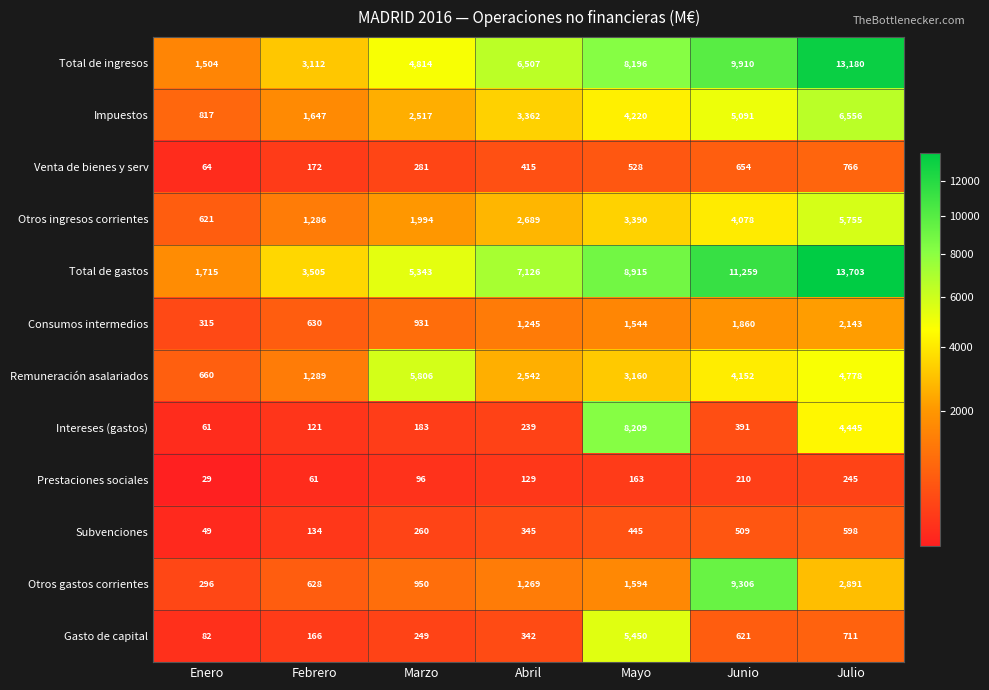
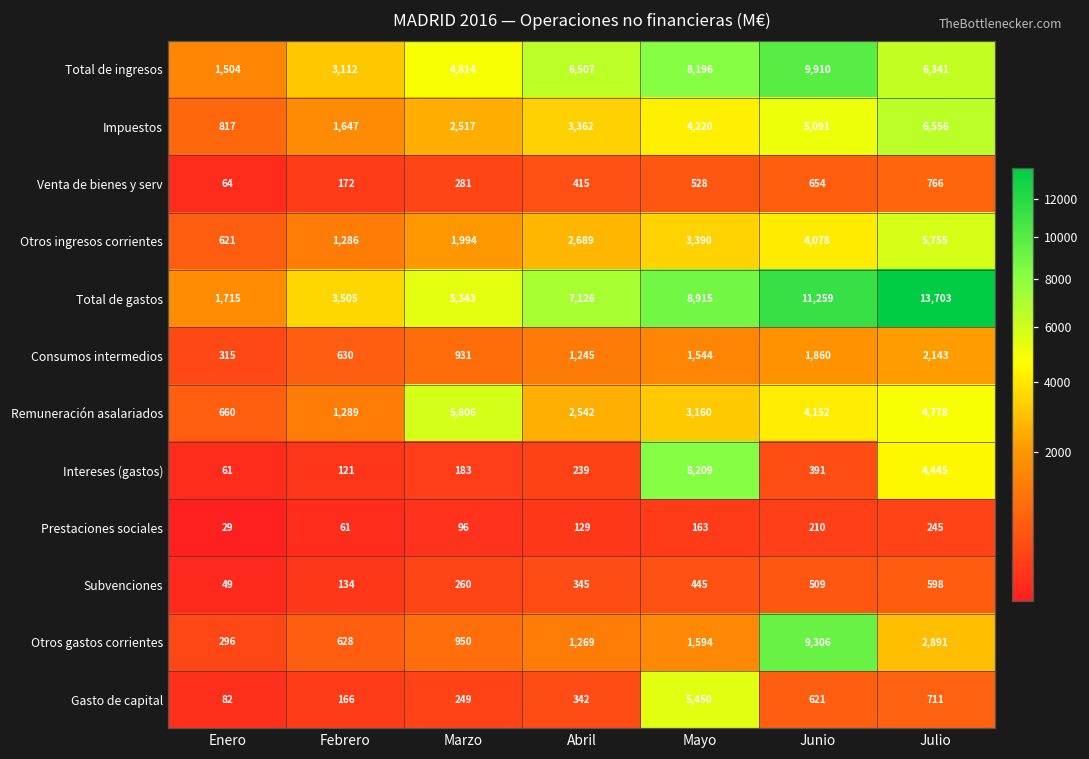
  {
    "Total de ingresos": {
      "Enero": "1,504",
      "Febrero": "3,112",
      "Marzo": "4,814",
      "Abril": "6,507",
      "Mayo": "8,196",
      "Junio": "9,910",
-     "Julio": "13,180"
+     "Julio": "6,341"
    },
    "Impuestos": {
      "Enero": "817",
      "Febrero": "1,647",
      "Marzo": "2,517",
      "Abril": "3,362",
      "Mayo": "4,220",
      "Junio": "5,091",
      "Julio": "6,556"
    },
    "Venta de bienes y serv": {
      "Enero": "64",
      "Febrero": "172",
      "Marzo": "281",
      "Abril": "415",
      "Mayo": "528",
      "Junio": "654",
      "Julio": "766"
    },
    "Otros ingresos corrientes": {
      "Enero": "621",
      "Febrero": "1,286",
      "Marzo": "1,994",
      "Abril": "2,689",
      "Mayo": "3,390",
      "Junio": "4,078",
      "Julio": "5,755"
    },
    "Total de gastos": {
      "Enero": "1,715",
      "Febrero": "3,505",
      "Marzo": "5,343",
      "Abril": "7,126",
      "Mayo": "8,915",
      "Junio": "11,259",
      "Julio": "13,703"
    },
    "Consumos intermedios": {
      "Enero": "315",
      "Febrero": "630",
      "Marzo": "931",
      "Abril": "1,245",
      "Mayo": "1,544",
      "Junio": "1,860",
      "Julio": "2,143"
    },
    "Remuneración asalariados": {
      "Enero": "660",
      "Febrero": "1,289",
      "Marzo": "5,806",
      "Abril": "2,542",
      "Mayo": "3,160",
      "Junio": "4,152",
      "Julio": "4,778"
    },
    "Intereses (gastos)": {
      "Enero": "61",
      "Febrero": "121",
      "Marzo": "183",
      "Abril": "239",
      "Mayo": "8,209",
      "Junio": "391",
      "Julio": "4,445"
    },
    "Prestaciones sociales": {
      "Enero": "29",
      "Febrero": "61",
      "Marzo": "96",
      "Abril": "129",
      "Mayo": "163",
      "Junio": "210",
      "Julio": "245"
    },
    "Subvenciones": {
      "Enero": "49",
      "Febrero": "134",
      "Marzo": "260",
      "Abril": "345",
      "Mayo": "445",
      "Junio": "509",
      "Julio": "598"
    },
    "Otros gastos corrientes": {
      "Enero": "296",
      "Febrero": "628",
      "Marzo": "950",
      "Abril": "1,269",
      "Mayo": "1,594",
      "Junio": "9,306",
      "Julio": "2,891"
    },
    "Gasto de capital": {
      "Enero": "82",
      "Febrero": "166",
      "Marzo": "249",
      "Abril": "342",
      "Mayo": "5,450",
      "Junio": "621",
      "Julio": "711"
    }
  }
